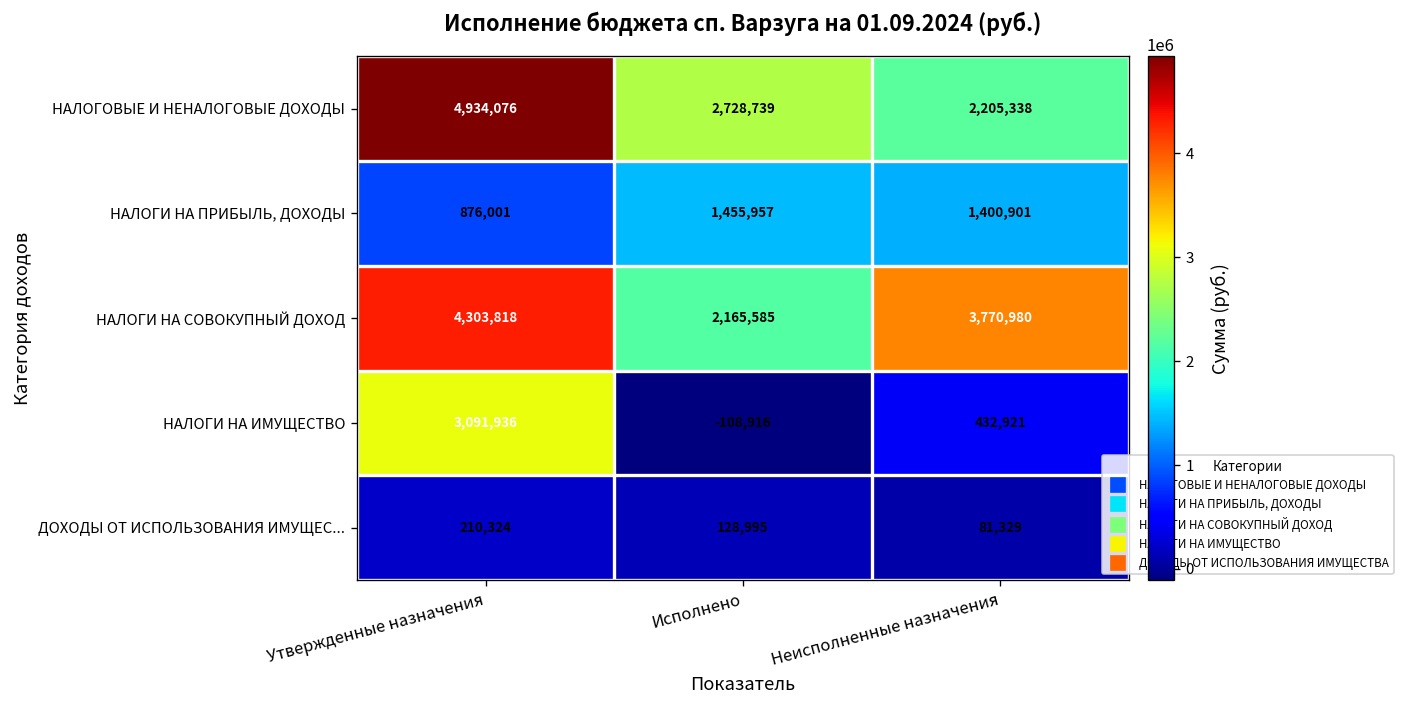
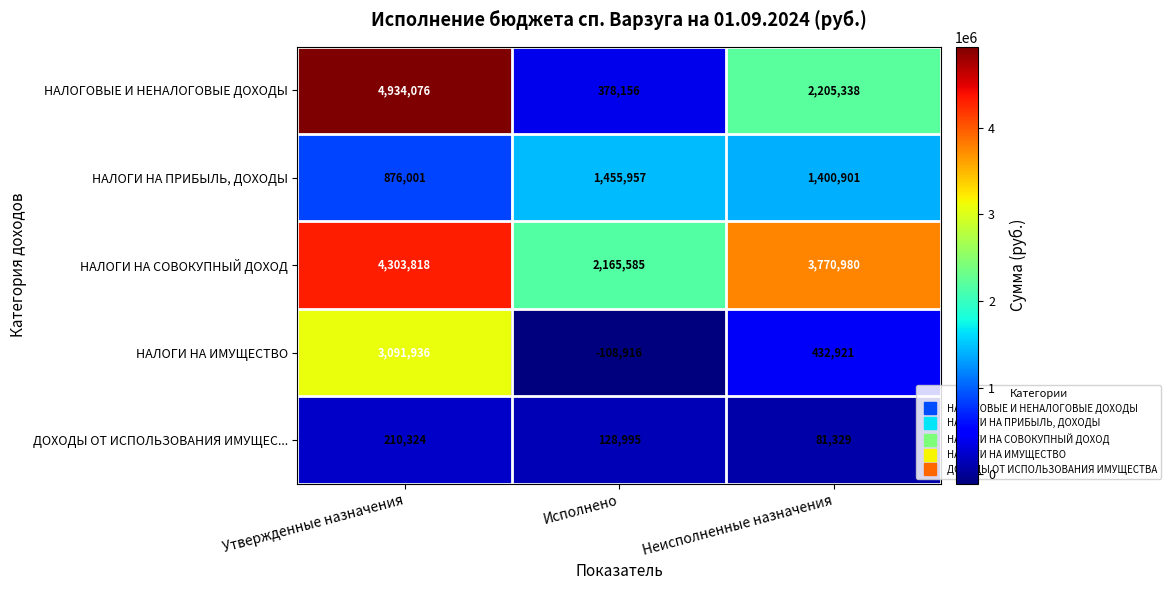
  {
    "НАЛОГОВЫЕ И НЕНАЛОГОВЫЕ ДОХОДЫ": {
      "Утвержденные назначения": "4,934,076",
-     "Исполнено": "2,728,739",
+     "Исполнено": "378,156",
      "Неисполненные назначения": "2,205,338"
    },
    "НАЛОГИ НА ПРИБЫЛЬ, ДОХОДЫ": {
      "Утвержденные назначения": "876,001",
      "Исполнено": "1,455,957",
      "Неисполненные назначения": "1,400,901"
    },
    "НАЛОГИ НА СОВОКУПНЫЙ ДОХОД": {
      "Утвержденные назначения": "4,303,818",
      "Исполнено": "2,165,585",
      "Неисполненные назначения": "3,770,980"
    },
    "НАЛОГИ НА ИМУЩЕСТВО": {
      "Утвержденные назначения": "3,091,936",
      "Исполнено": "-108,916",
      "Неисполненные назначения": "432,921"
    },
    "ДОХОДЫ ОТ ИСПОЛЬЗОВАНИЯ ИМУЩЕС...": {
      "Утвержденные назначения": "210,324",
      "Исполнено": "128,995",
      "Неисполненные назначения": "81,329"
    }
  }
